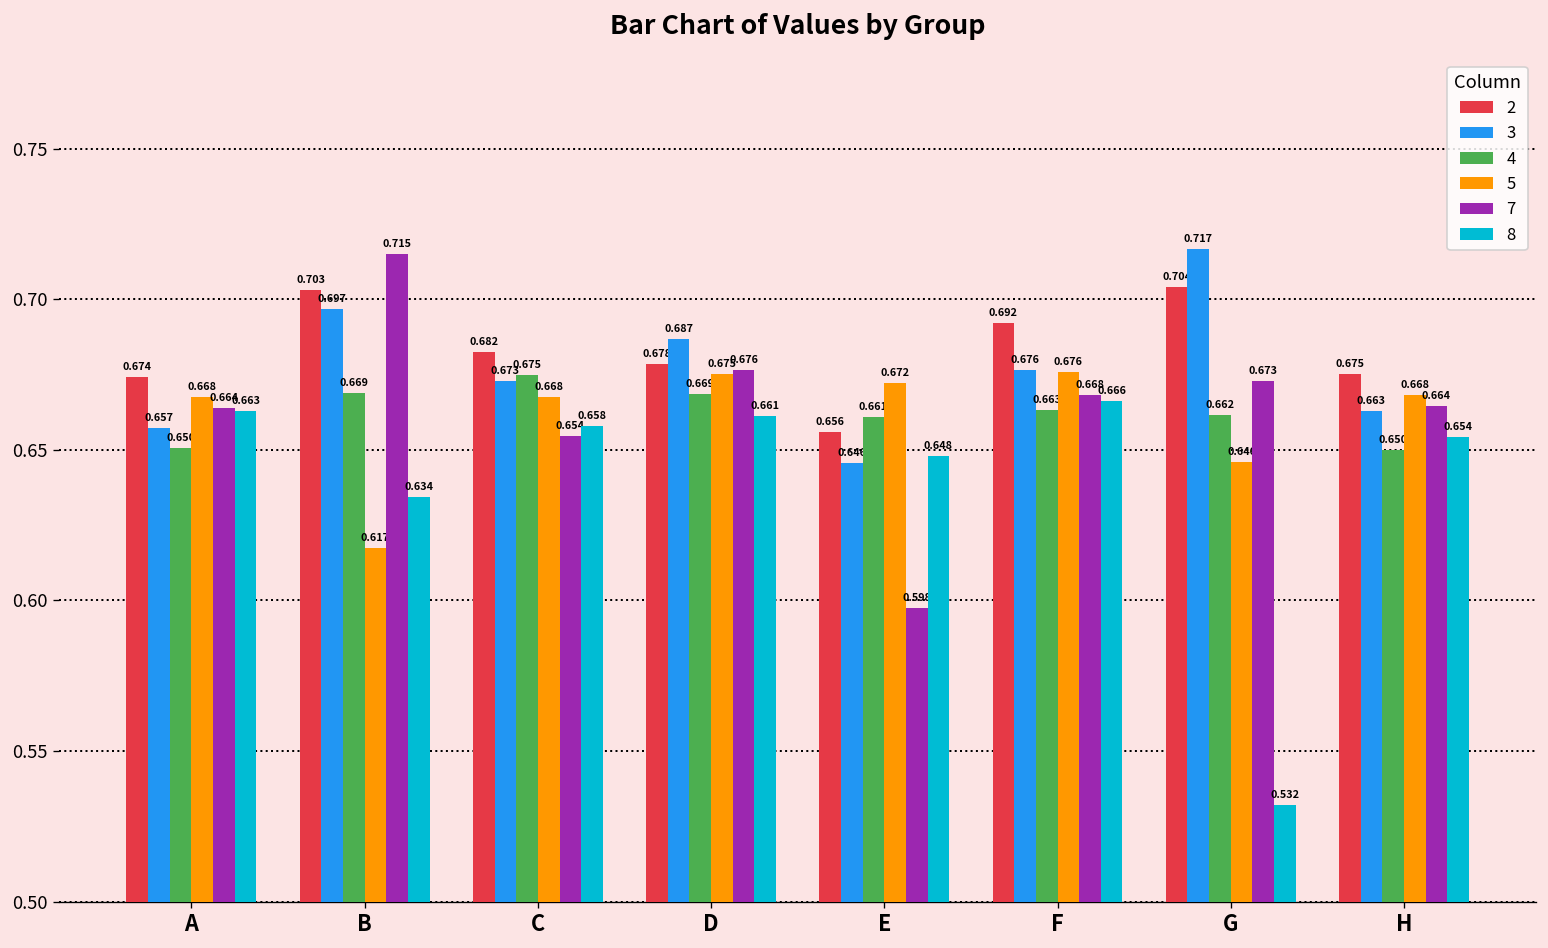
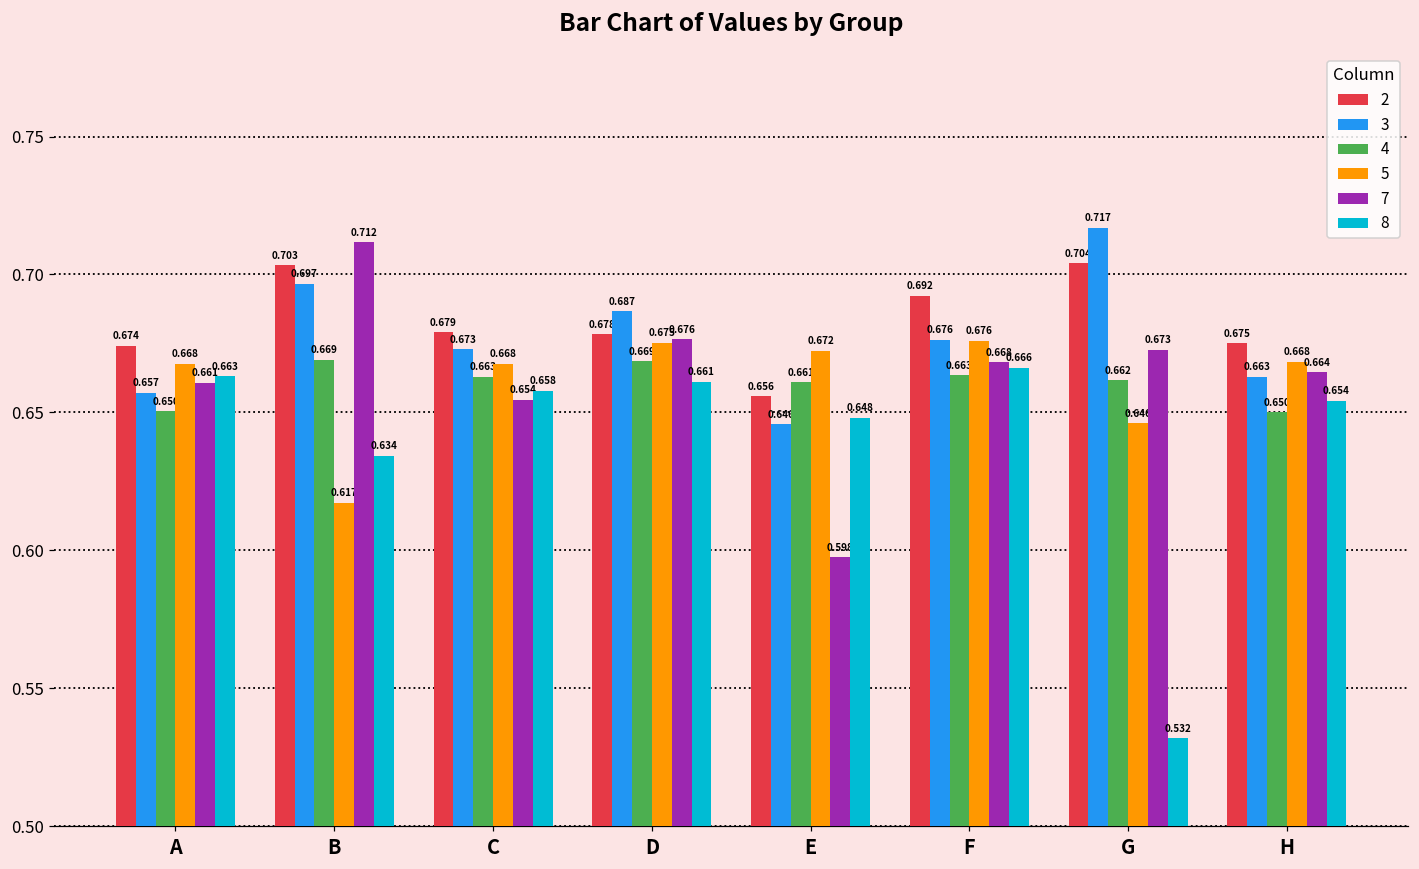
  {
    "2": {
      "A": 0.674,
      "B": 0.703,
-     "C": 0.682,
+     "C": 0.679,
      "D": 0.678,
      "E": 0.656,
      "F": 0.692,
      "G": 0.704,
      "H": 0.675
    },
    "4": {
      "A": 0.650,
      "B": 0.669,
-     "C": 0.675,
+     "C": 0.663,
      "D": 0.669,
      "E": 0.661,
      "F": 0.663,
      "G": 0.662,
      "H": 0.650
    },
    "5": {
      "A": 0.668,
      "B": 0.617,
      "C": 0.668,
      "E": 0.672,
      "F": 0.676,
      "G": 0.646,
      "H": 0.668
    },
    "7": {
-     "A": 0.664,
-     "B": 0.715,
+     "A": 0.661,
+     "B": 0.712,
      "C": 0.654,
      "E": 0.598,
      "F": 0.668,
      "G": 0.673,
      "H": 0.664
    }
  }
